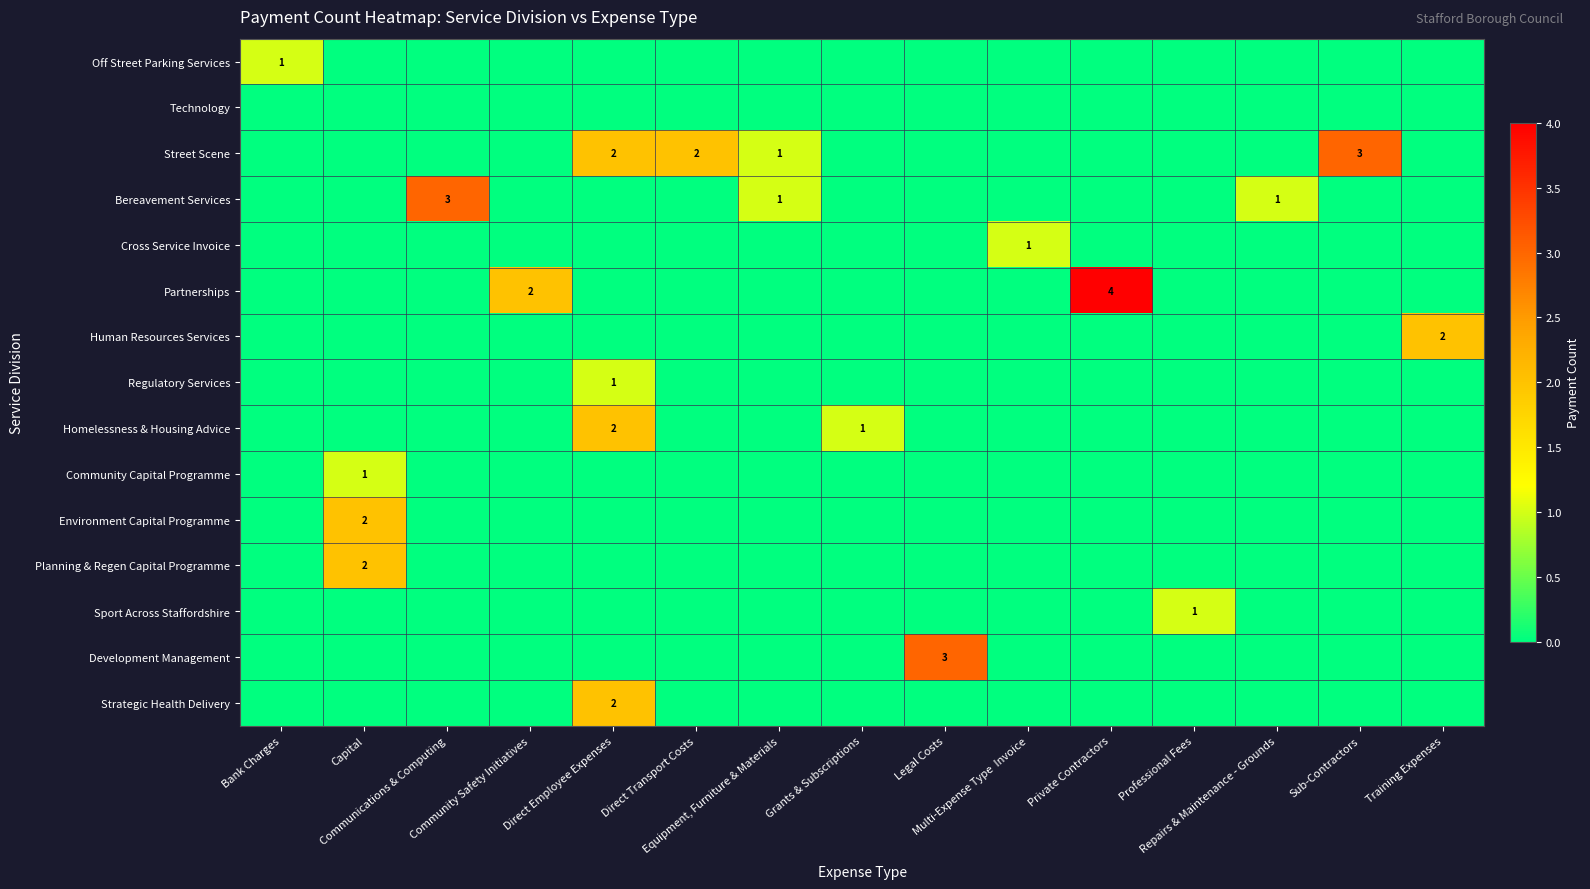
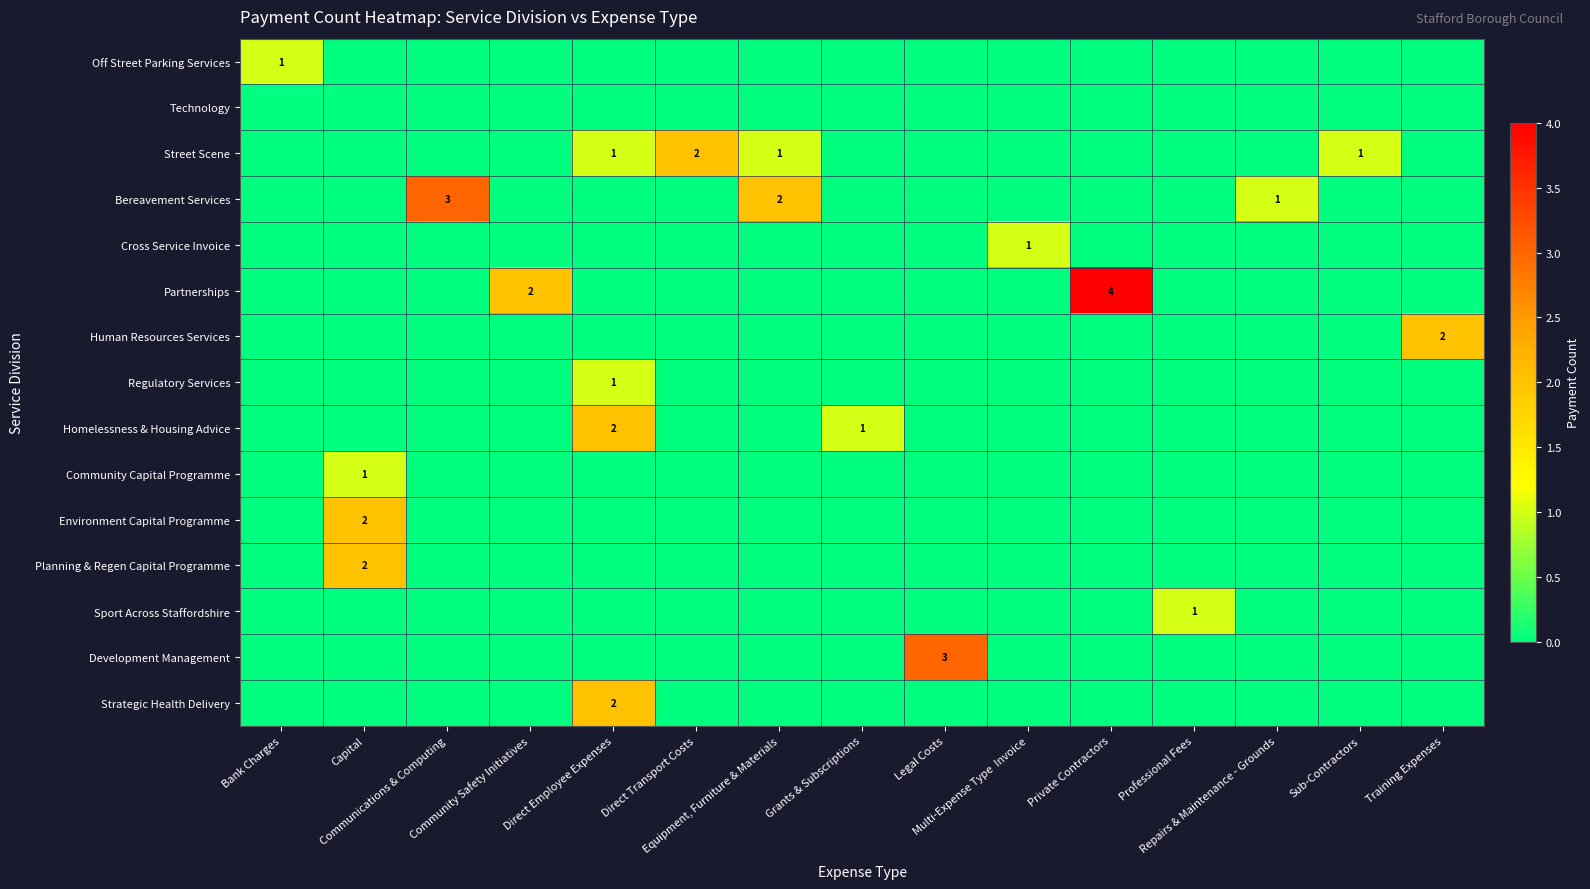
  {
    "Off Street Parking Services": {
      "Bank Charges": 1
    },
    "Street Scene": {
-     "Direct Employee Expenses": 2,
+     "Direct Employee Expenses": 1,
      "Direct Transport Costs": 2,
      "Equipment, Furniture & Materials": 1,
-     "Sub-Contractors": 3
+     "Sub-Contractors": 1
    },
    "Bereavement Services": {
      "Communications & Computing": 3,
-     "Equipment, Furniture & Materials": 1,
+     "Equipment, Furniture & Materials": 2,
      "Repairs & Maintenance - Grounds": 1
    },
    "Cross Service Invoice": {
      "Multi-Expense Type Invoice": 1
    },
    "Partnerships": {
      "Community Safety Initiatives": 2,
      "Private Contractors": 4
    },
    "Human Resources Services": {
      "Training Expenses": 2
    },
    "Regulatory Services": {
      "Direct Employee Expenses": 1
    },
    "Homelessness & Housing Advice": {
      "Direct Employee Expenses": 2,
      "Grants & Subscriptions": 1
    },
    "Community Capital Programme": {
      "Capital": 1
    },
    "Environment Capital Programme": {
      "Capital": 2
    },
    "Planning & Regen Capital Programme": {
      "Capital": 2
    },
    "Sport Across Staffordshire": {
      "Professional Fees": 1
    },
    "Development Management": {
      "Legal Costs": 3
    },
    "Strategic Health Delivery": {
      "Direct Employee Expenses": 2
    }
  }
